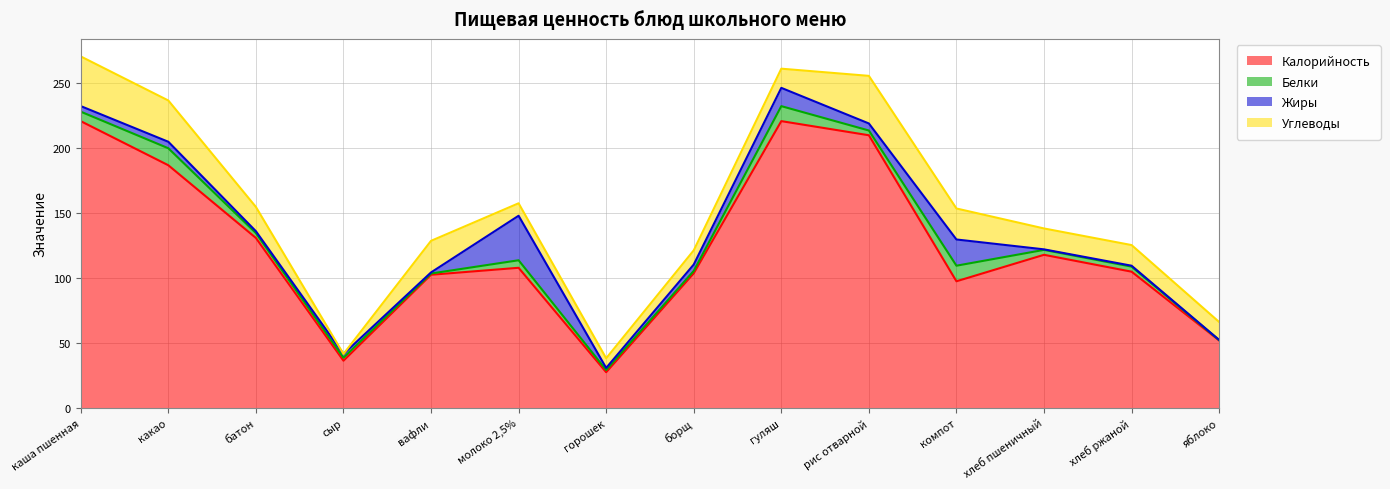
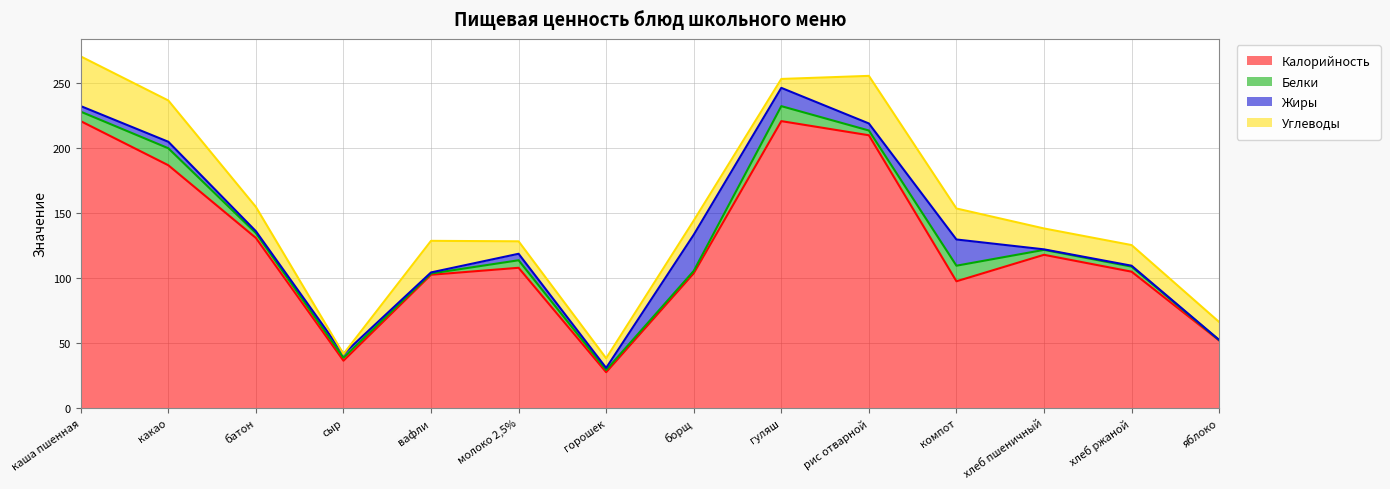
  {
    "Калорийность": {
      "каша пшенная": 221,
      "какао": 187,
      "батон": 131,
      "сыр": 36,
      "молоко 2,5%": 108,
      "гуляш": 221,
      "рис отварной": 210,
      "компот": 98,
      "хлеб пшеничный": 118,
      "хлеб ржаной": 105
    },
    "Белки": {
      "каша пшенная": 7,
      "какао": 13,
      "сыр": 2,
      "молоко 2,5%": 6,
      "гуляш": 12,
      "рис отварной": 4,
      "компот": 12
    },
    "Жиры": {
      "каша пшенная": 4,
      "какао": 5,
-     "молоко 2,5%": 34,
-     "борщ": 5,
+     "молоко 2,5%": 5,
+     "борщ": 28,
      "гуляш": 14,
      "рис отварной": 5,
      "компот": 20
    },
    "Углеводы": {
      "каша пшенная": 38,
      "какао": 32,
      "батон": 19,
      "вафли": 24,
      "молоко 2,5%": 10,
      "горошек": 7,
      "борщ": 11,
-     "гуляш": 15,
+     "гуляш": 7,
      "рис отварной": 37,
      "компот": 24,
      "хлеб пшеничный": 16,
      "хлеб ржаной": 16,
      "яблоко": 14
    }
  }
